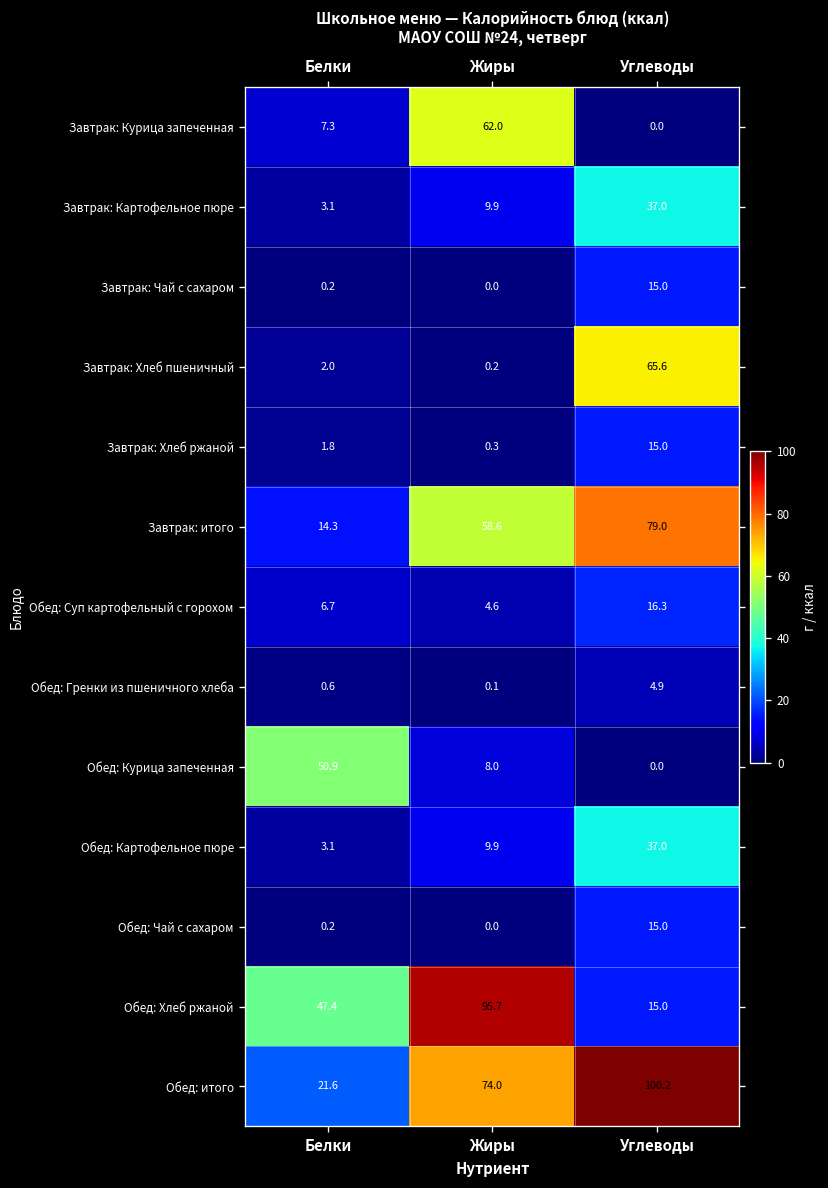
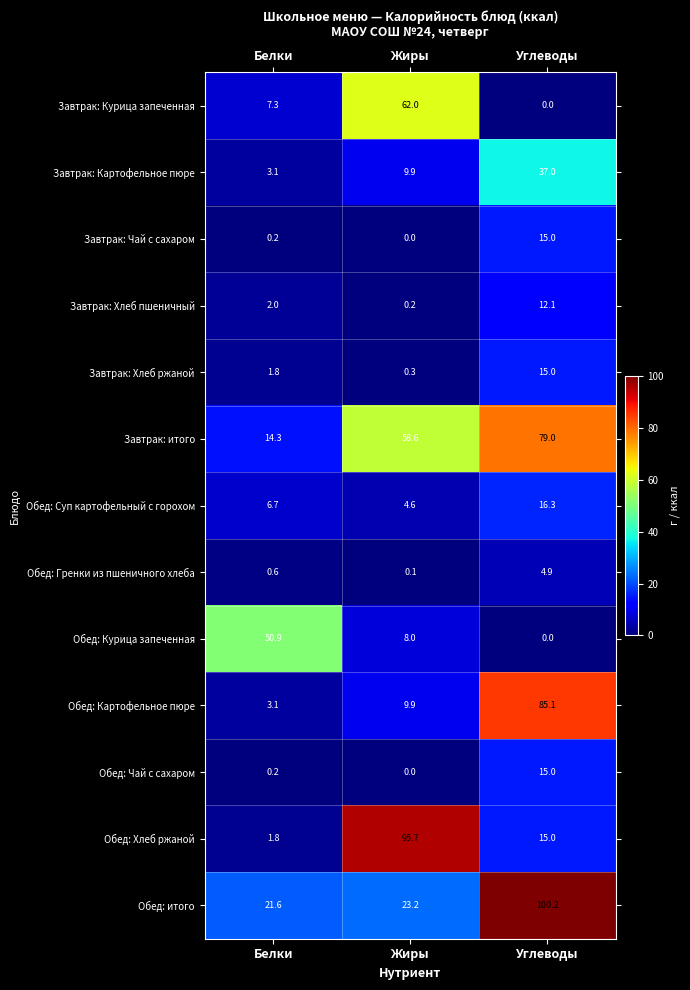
  {
    "Завтрак: Курица запеченная": {
      "Белки": 7.3,
      "Жиры": 62.0,
      "Углеводы": 0.0
    },
    "Завтрак: Картофельное пюре": {
      "Белки": 3.1,
      "Жиры": 9.9,
      "Углеводы": 37.0
    },
    "Завтрак: Чай с сахаром": {
      "Белки": 0.2,
      "Жиры": 0.0,
      "Углеводы": 15.0
    },
    "Завтрак: Хлеб пшеничный": {
      "Белки": 2.0,
      "Жиры": 0.2,
-     "Углеводы": 65.6
+     "Углеводы": 12.1
    },
    "Завтрак: Хлеб ржаной": {
      "Белки": 1.8,
      "Жиры": 0.3,
      "Углеводы": 15.0
    },
    "Завтрак: итого": {
      "Белки": 14.3,
      "Жиры": 58.6,
      "Углеводы": 79.0
    },
    "Обед: Суп картофельный с горохом": {
      "Белки": 6.7,
      "Жиры": 4.6,
      "Углеводы": 16.3
    },
    "Обед: Гренки из пшеничного хлеба": {
      "Белки": 0.6,
      "Жиры": 0.1,
      "Углеводы": 4.9
    },
    "Обед: Курица запеченная": {
      "Белки": 50.9,
      "Жиры": 8.0,
      "Углеводы": 0.0
    },
    "Обед: Картофельное пюре": {
      "Белки": 3.1,
      "Жиры": 9.9,
-     "Углеводы": 37.0
+     "Углеводы": 85.1
    },
    "Обед: Чай с сахаром": {
      "Белки": 0.2,
      "Жиры": 0.0,
      "Углеводы": 15.0
    },
    "Обед: Хлеб ржаной": {
-     "Белки": 47.4,
+     "Белки": 1.8,
      "Жиры": 95.7,
      "Углеводы": 15.0
    },
    "Обед: итого": {
      "Белки": 21.6,
-     "Жиры": 74.0,
+     "Жиры": 23.2,
      "Углеводы": 100.2
    }
  }
